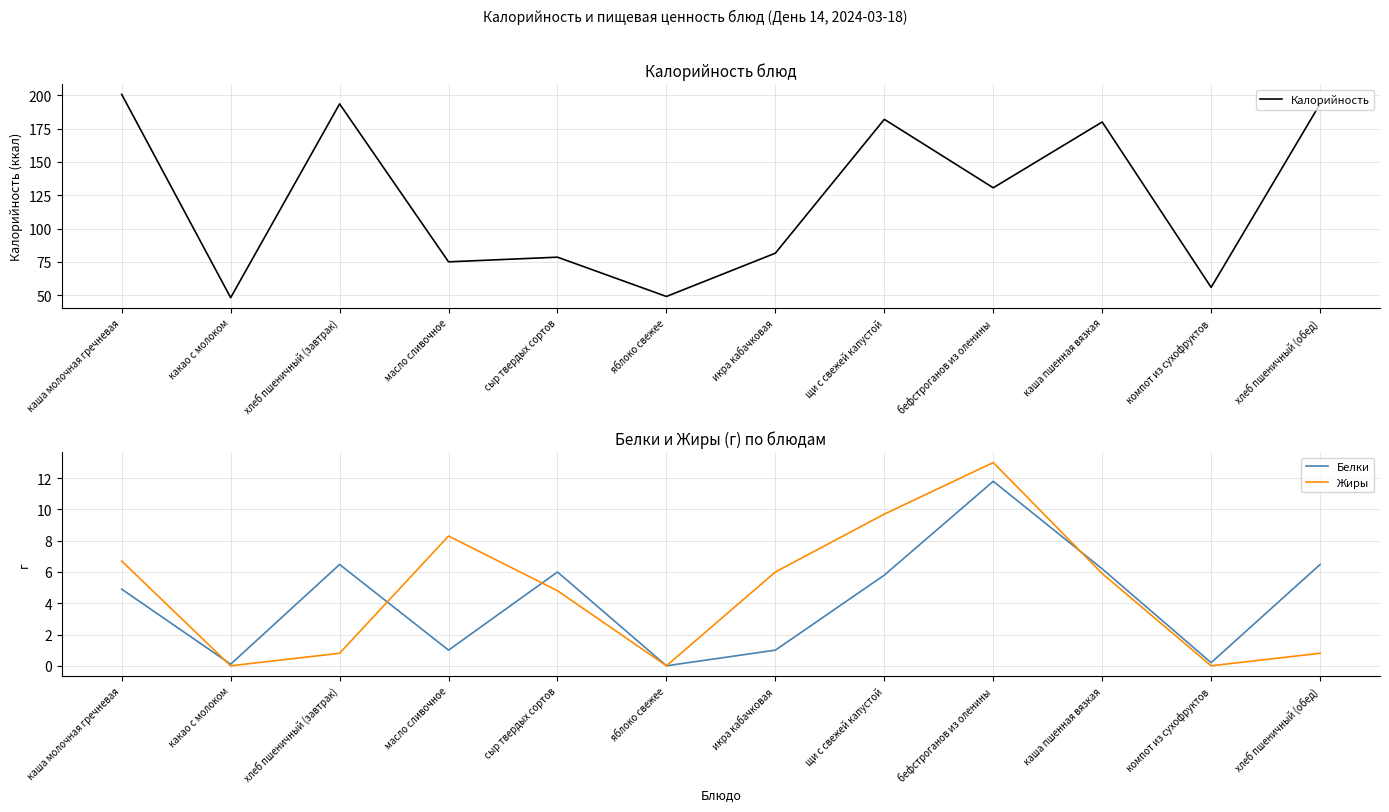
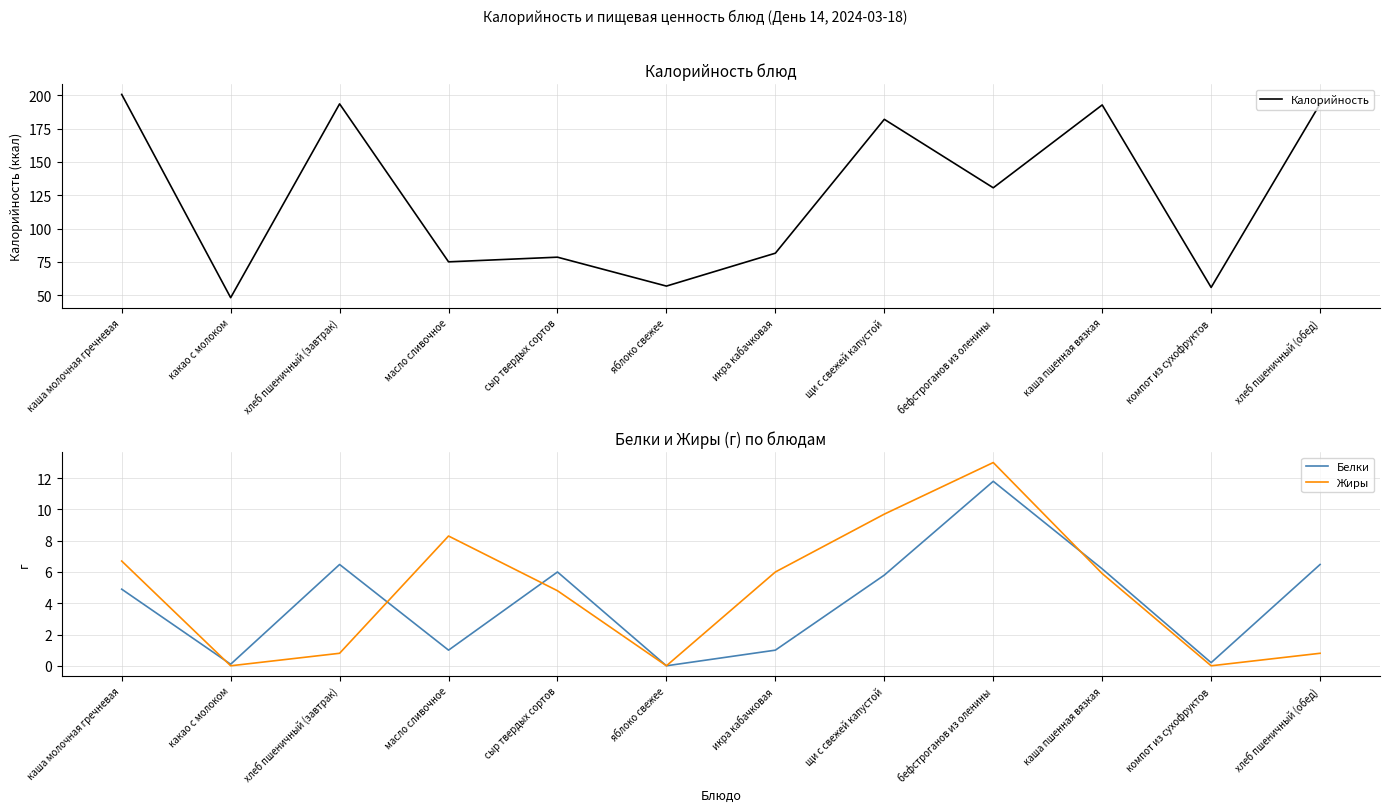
  {
    "Калорийность блюд": {
      "каша молочная гречневая": 201,
      "какао с молоком": 48,
      "хлеб пшеничный (завтрак)": 194,
      "масло сливочное": 75,
      "сыр твердых сортов": 79,
-     "яблоко свежее": 49,
+     "яблоко свежее": 57,
      "икра кабачковая": 82,
      "щи с свежей капустой": 182,
      "бефстроганов из оленины": 131,
-     "каша пшенная вязкая": 180,
+     "каша пшенная вязкая": 193,
      "компот из сухофруктов": 56
    },
    "Белки и Жиры (г) по блюдам": {
      "Белки": {
        "каша молочная гречневая": 4.9,
        "хлеб пшеничный (завтрак)": 6.5,
        "масло сливочное": 1.0,
        "сыр твердых сортов": 6.0,
        "икра кабачковая": 1.0,
        "щи с свежей капустой": 5.8,
        "бефстроганов из оленины": 11.8,
        "каша пшенная вязкая": 6.2,
        "компот из сухофруктов": 0.2,
        "хлеб пшеничный (обед)": 6.5
      },
      "Жиры": {
        "каша молочная гречневая": 6.7,
        "хлеб пшеничный (завтрак)": 0.8,
        "масло сливочное": 8.3,
        "сыр твердых сортов": 4.8,
        "икра кабачковая": 6.0,
        "щи с свежей капустой": 9.7,
        "бефстроганов из оленины": 13.0,
        "каша пшенная вязкая": 5.9,
        "компот из сухофруктов": 0.0,
        "хлеб пшеничный (обед)": 0.8
      }
    }
  }
